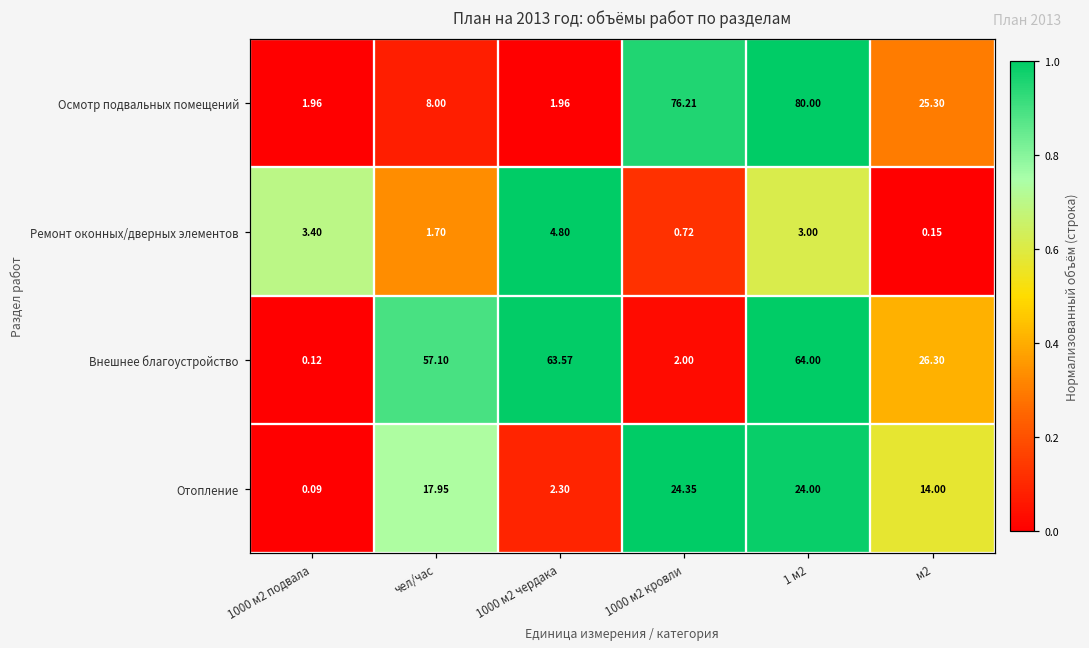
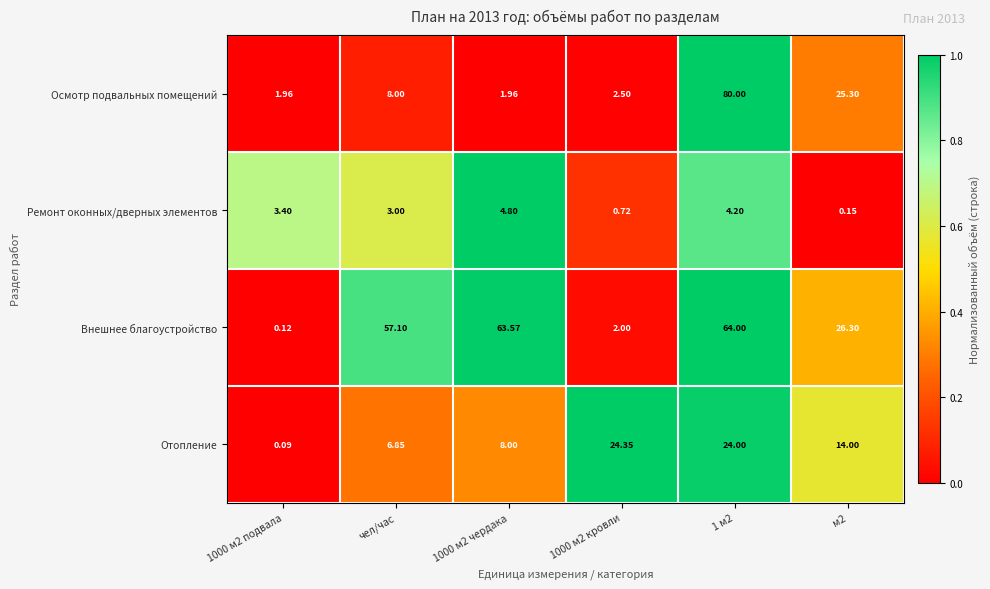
  {
    "Осмотр подвальных помещений": {
      "1000 м2 подвала": 1.96,
      "чел/час": 8.00,
      "1000 м2 чердака": 1.96,
-     "1000 м2 кровли": 76.21,
+     "1000 м2 кровли": 2.50,
      "1 м2": 80.00,
      "м2": 25.30
    },
    "Ремонт оконных/дверных элементов": {
      "1000 м2 подвала": 3.40,
-     "чел/час": 1.70,
+     "чел/час": 3.00,
      "1000 м2 чердака": 4.80,
      "1000 м2 кровли": 0.72,
-     "1 м2": 3.00,
+     "1 м2": 4.20,
      "м2": 0.15
    },
    "Внешнее благоустройство": {
      "1000 м2 подвала": 0.12,
      "чел/час": 57.10,
      "1000 м2 чердака": 63.57,
      "1000 м2 кровли": 2.00,
      "1 м2": 64.00,
      "м2": 26.30
    },
    "Отопление": {
      "1000 м2 подвала": 0.09,
-     "чел/час": 17.95,
-     "1000 м2 чердака": 2.30,
+     "чел/час": 6.85,
+     "1000 м2 чердака": 8.00,
      "1000 м2 кровли": 24.35,
      "1 м2": 24.00,
      "м2": 14.00
    }
  }
